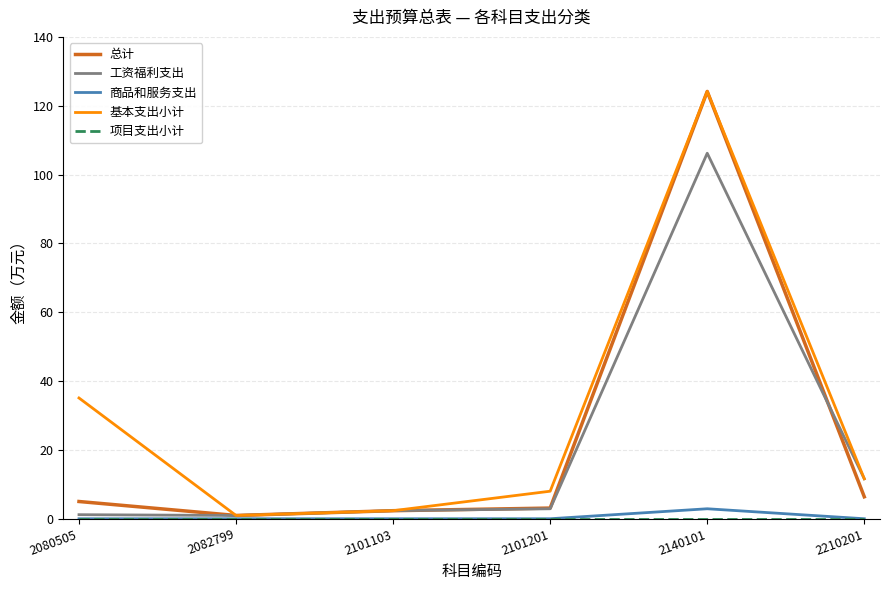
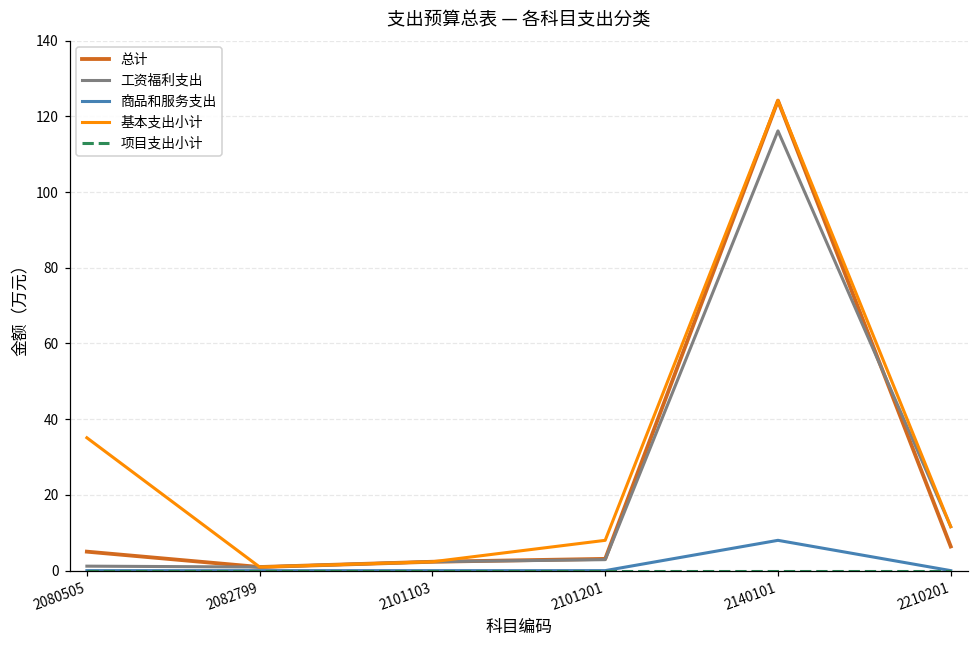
  {
    "总计": {
      "2080505": 5,
      "2210201": 6
    },
    "工资福利支出": {
      "2080505": 1,
-     "2140101": 106
+     "2140101": 116
    },
    "商品和服务支出": {
-     "2140101": 3
+     "2140101": 8
    },
    "基本支出小计": {
      "2080505": 35,
      "2101201": 8
    },
    "项目支出小计": {
      "2140101": 0
    }
  }
